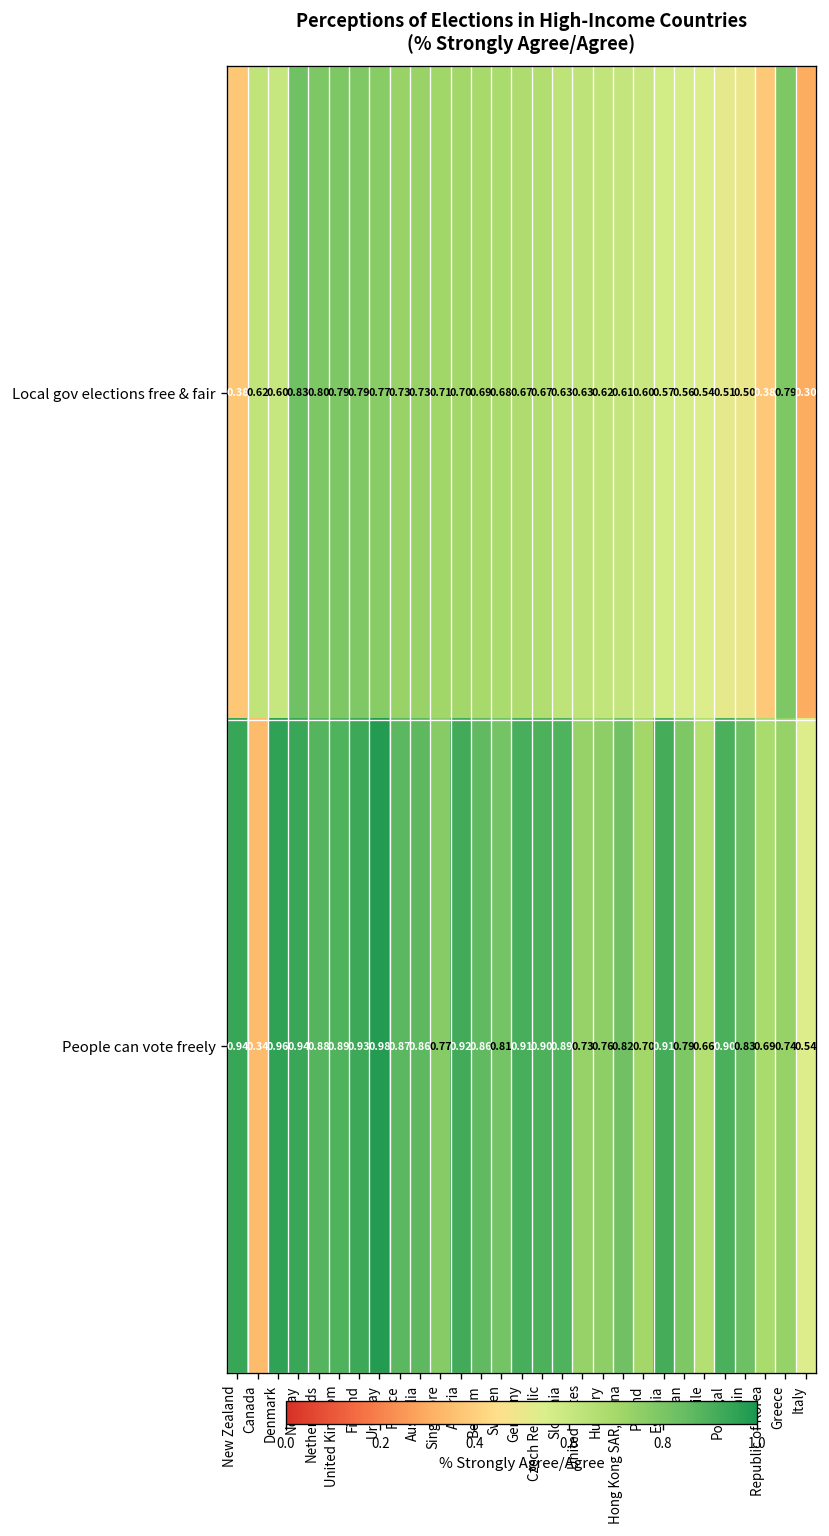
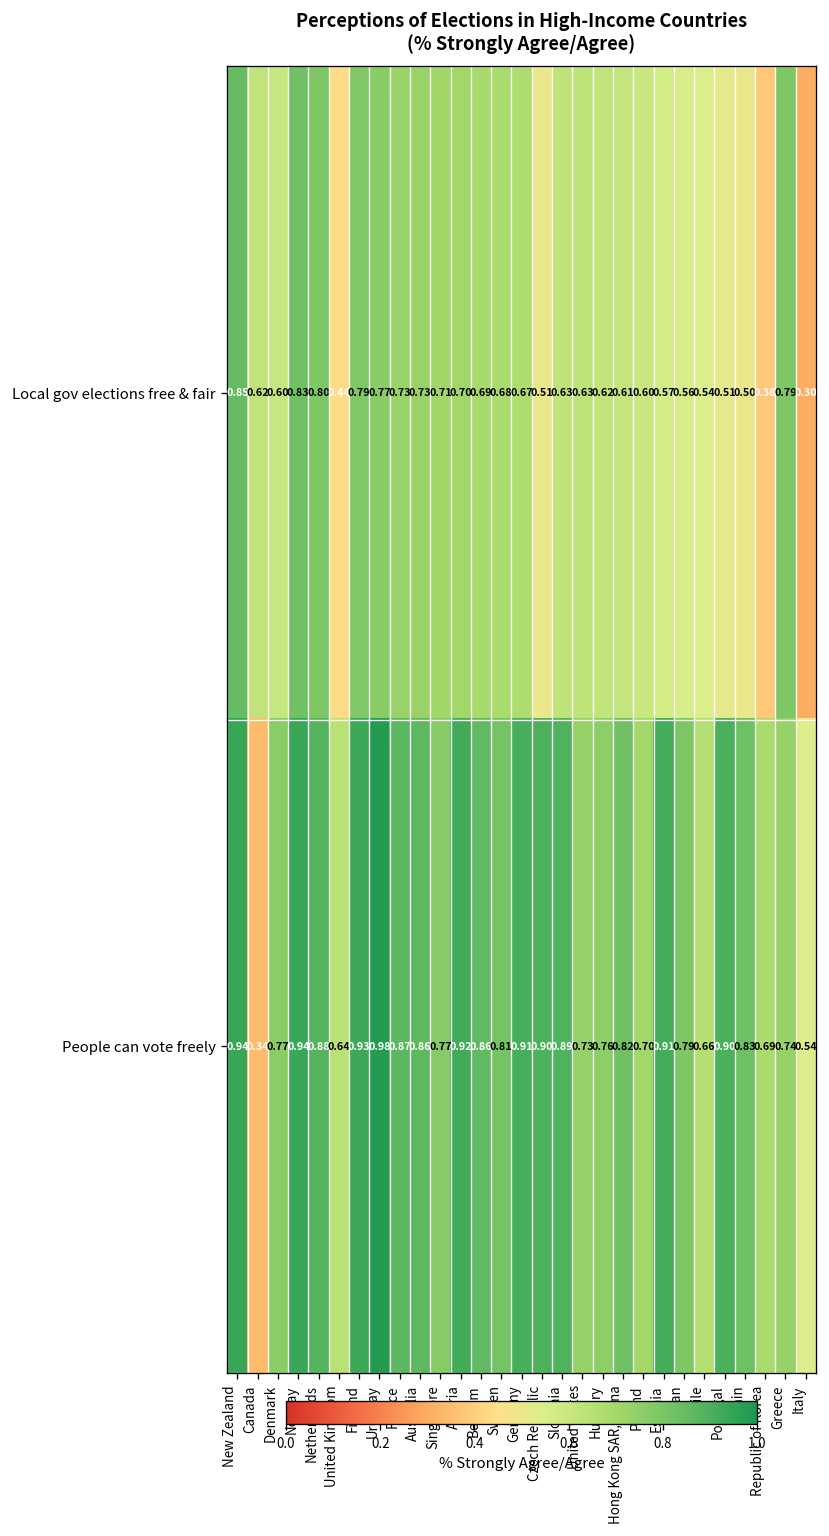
  {
    "Local gov elections free & fair": {
-     "New Zealand": 0.38,
+     "New Zealand": 0.85,
      "Canada": 0.62,
      "Denmark": 0.60,
-     "United Kingdom": 0.79,
-     "Czech Republic": 0.67,
+     "United Kingdom": 0.44,
+     "Czech Republic": 0.51,
      "Hong Kong SAR, China": 0.61,
      "Republic of Korea": 0.38,
      "Greece": 0.79,
      "Italy": 0.30
    },
    "People can vote freely": {
      "New Zealand": 0.94,
      "Canada": 0.34,
-     "Denmark": 0.96,
-     "United Kingdom": 0.89,
+     "Denmark": 0.77,
+     "United Kingdom": 0.64,
      "Czech Republic": 0.90,
      "Hong Kong SAR, China": 0.82,
      "Republic of Korea": 0.69,
      "Greece": 0.74,
      "Italy": 0.54
    }
  }
